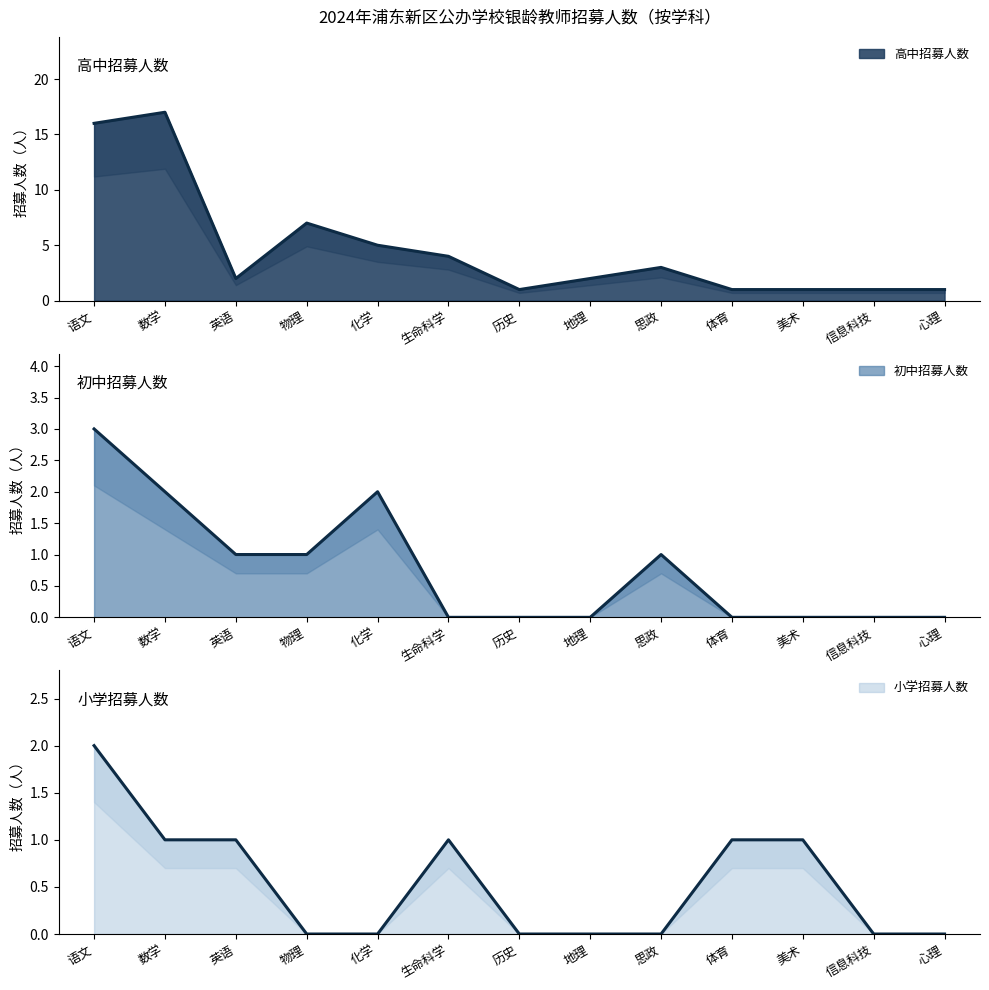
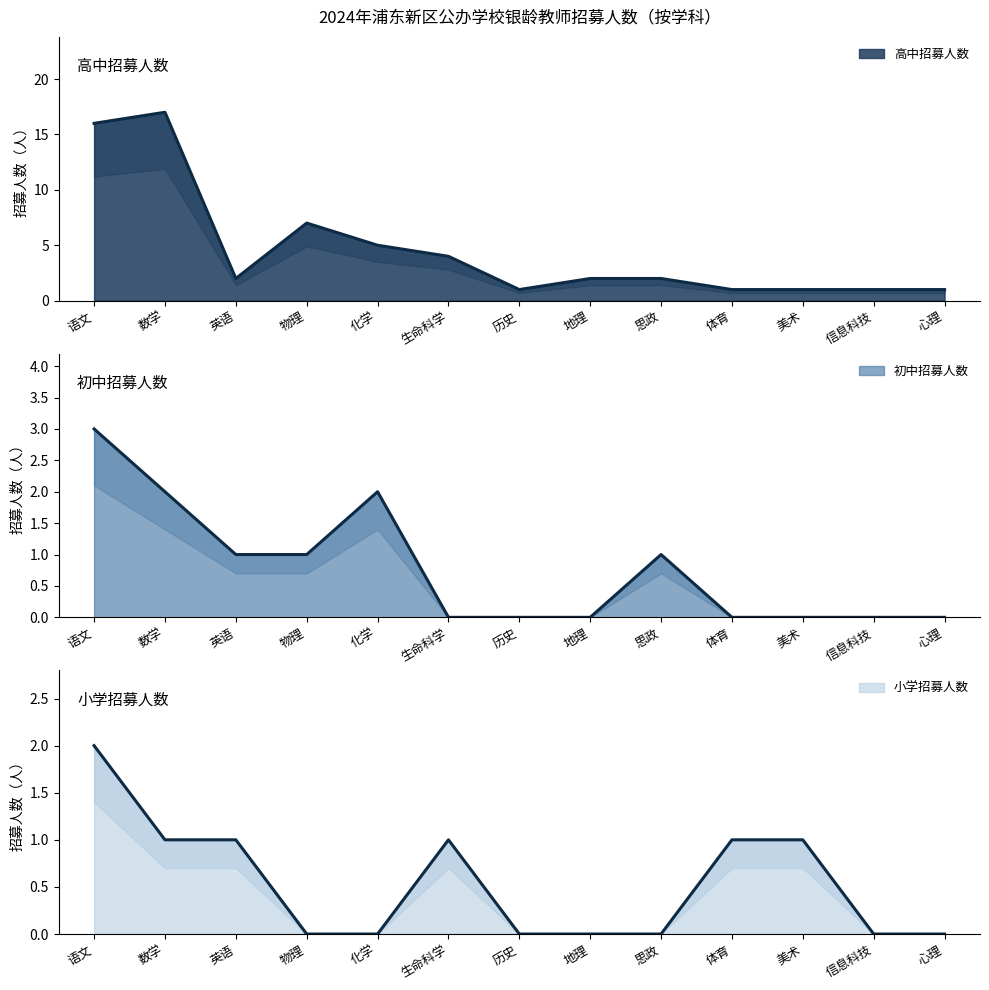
  {
    "2024年浦东新区公办学校银龄教师招募人数（按学科）": {
      "语文": 16,
      "数学": 17,
      "英语": 2,
      "物理": 7,
      "化学": 5,
      "生命科学": 4,
      "历史": 1,
      "地理": 2,
-     "思政": 3,
+     "思政": 2,
      "体育": 1,
      "美术": 1,
      "信息科技": 1,
      "心理": 1
    }
  }
